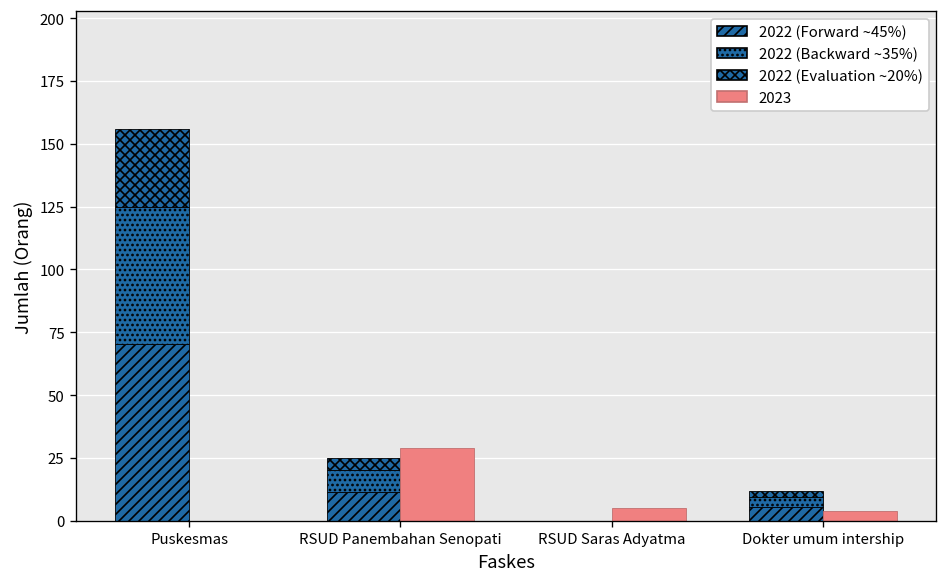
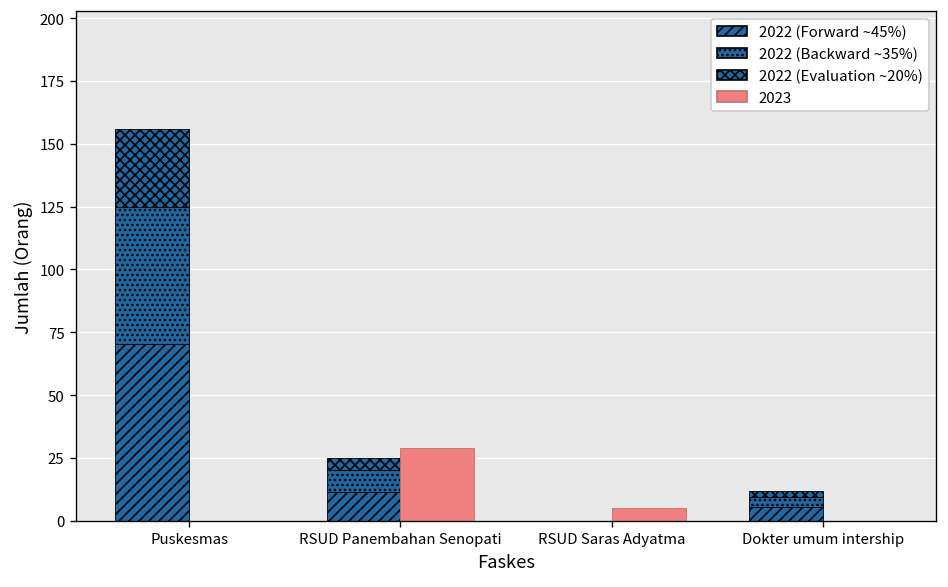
  {
    "2023": {
      "Puskesmas": 0,
      "RSUD Panembahan Senopati": 29,
      "RSUD Saras Adyatma": 5,
-     "Dokter umum intership": 4
+     "Dokter umum intership": 0
    }
  }
